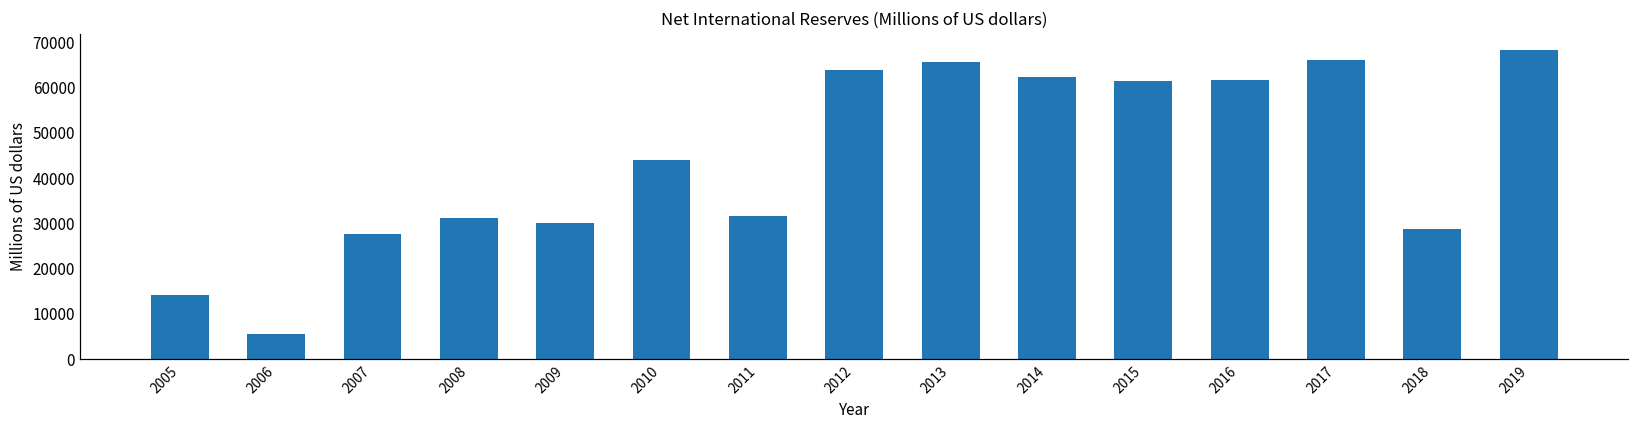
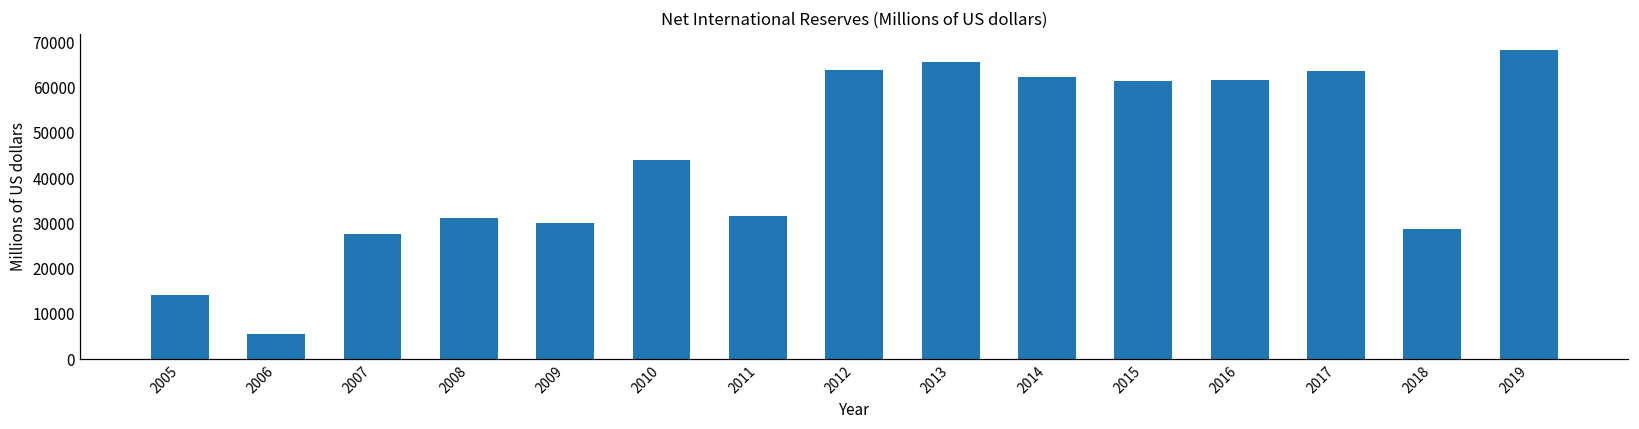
  {
    "2005": 14000,
    "2006": 6000,
    "2007": 28000,
    "2008": 31000,
    "2009": 30000,
    "2010": 44000,
    "2011": 32000,
    "2012": 64000,
    "2013": 66000,
    "2014": 62000,
    "2015": 61000,
    "2016": 62000,
-   "2017": 66000,
+   "2017": 64000,
    "2018": 29000,
    "2019": 68000
  }
